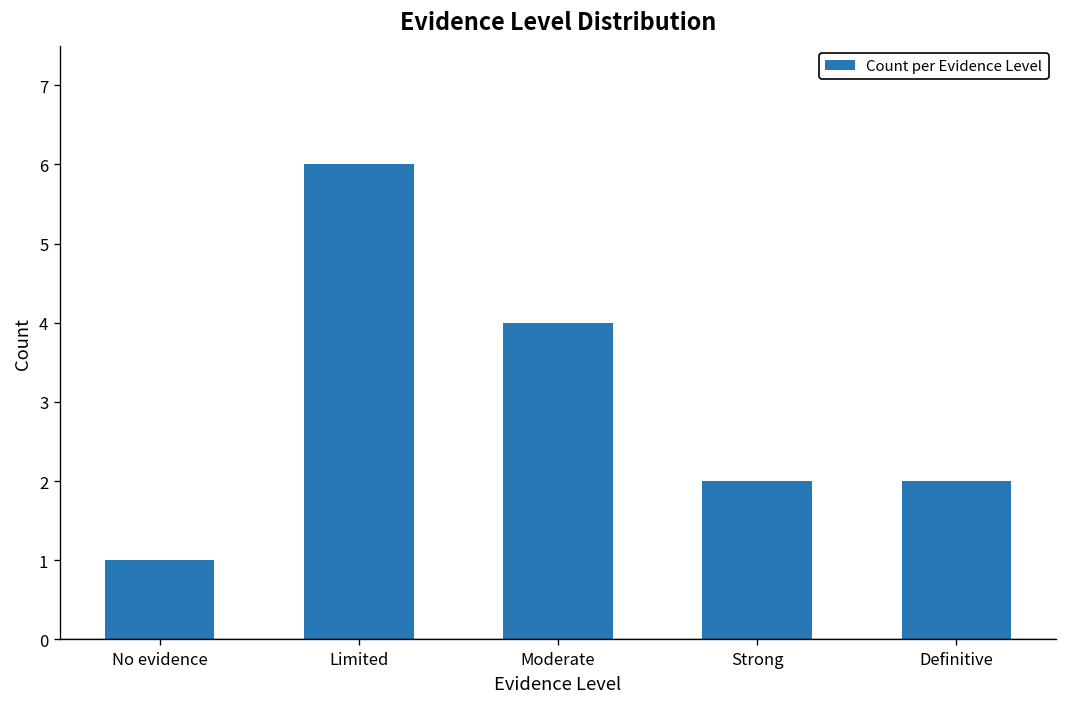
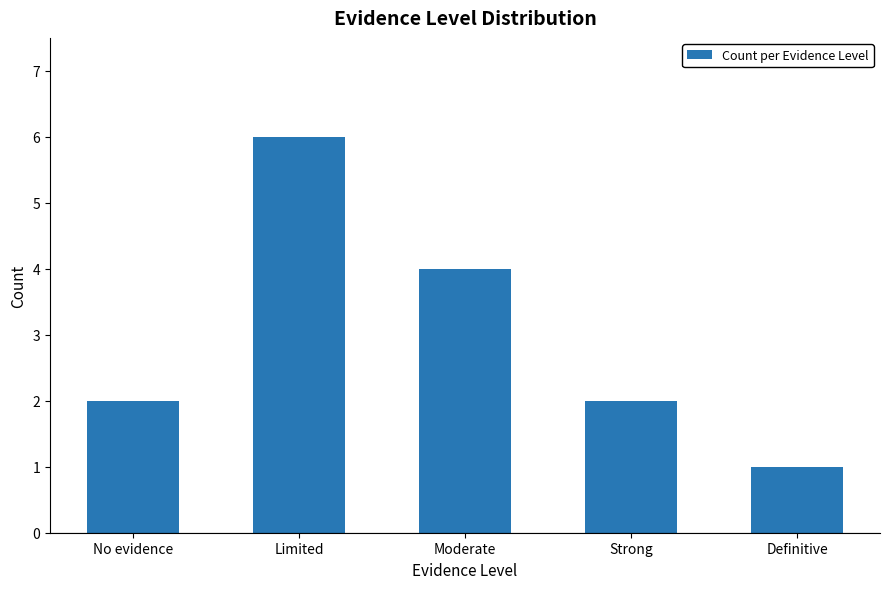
  {
-   "No evidence": 1,
+   "No evidence": 2,
    "Limited": 6,
    "Moderate": 4,
    "Strong": 2,
-   "Definitive": 2
+   "Definitive": 1
  }
